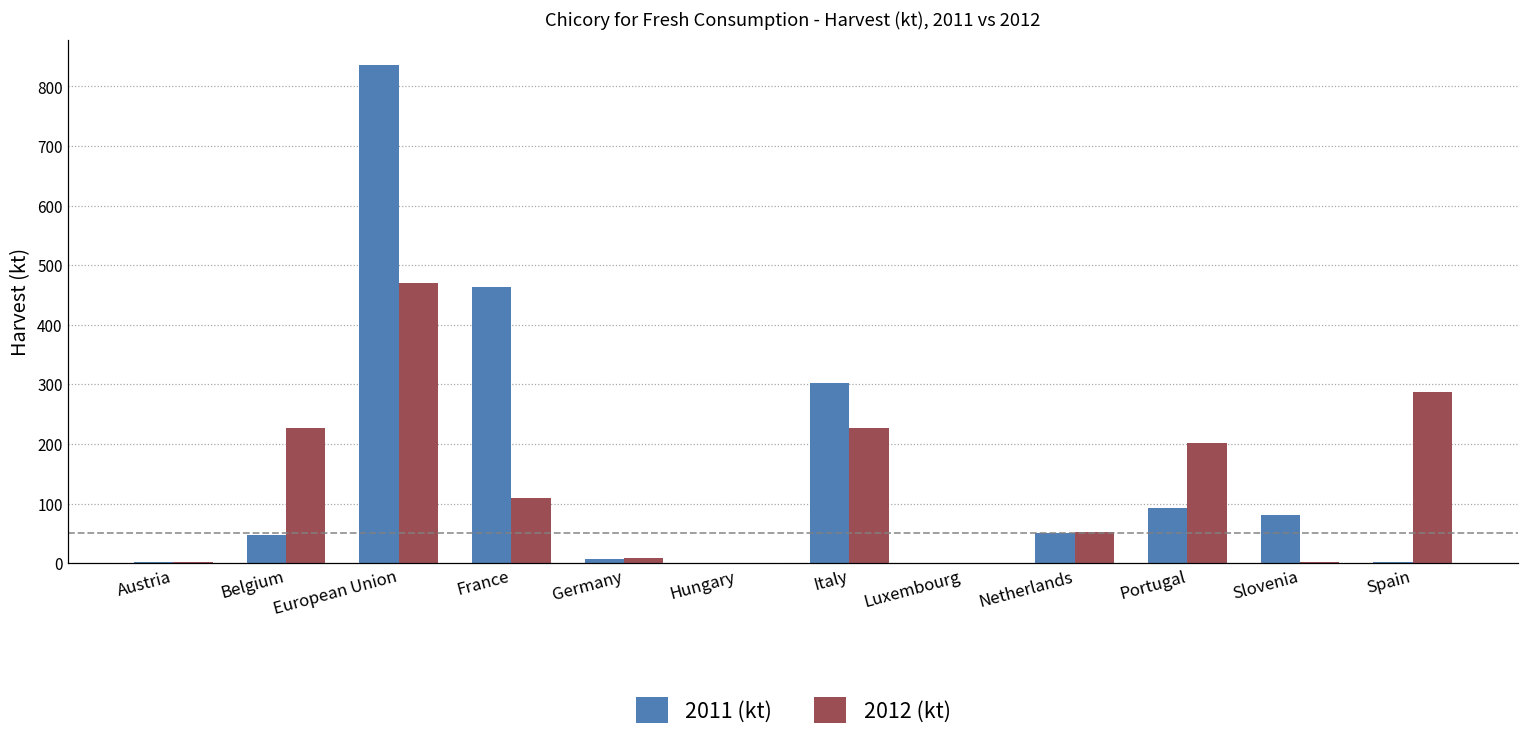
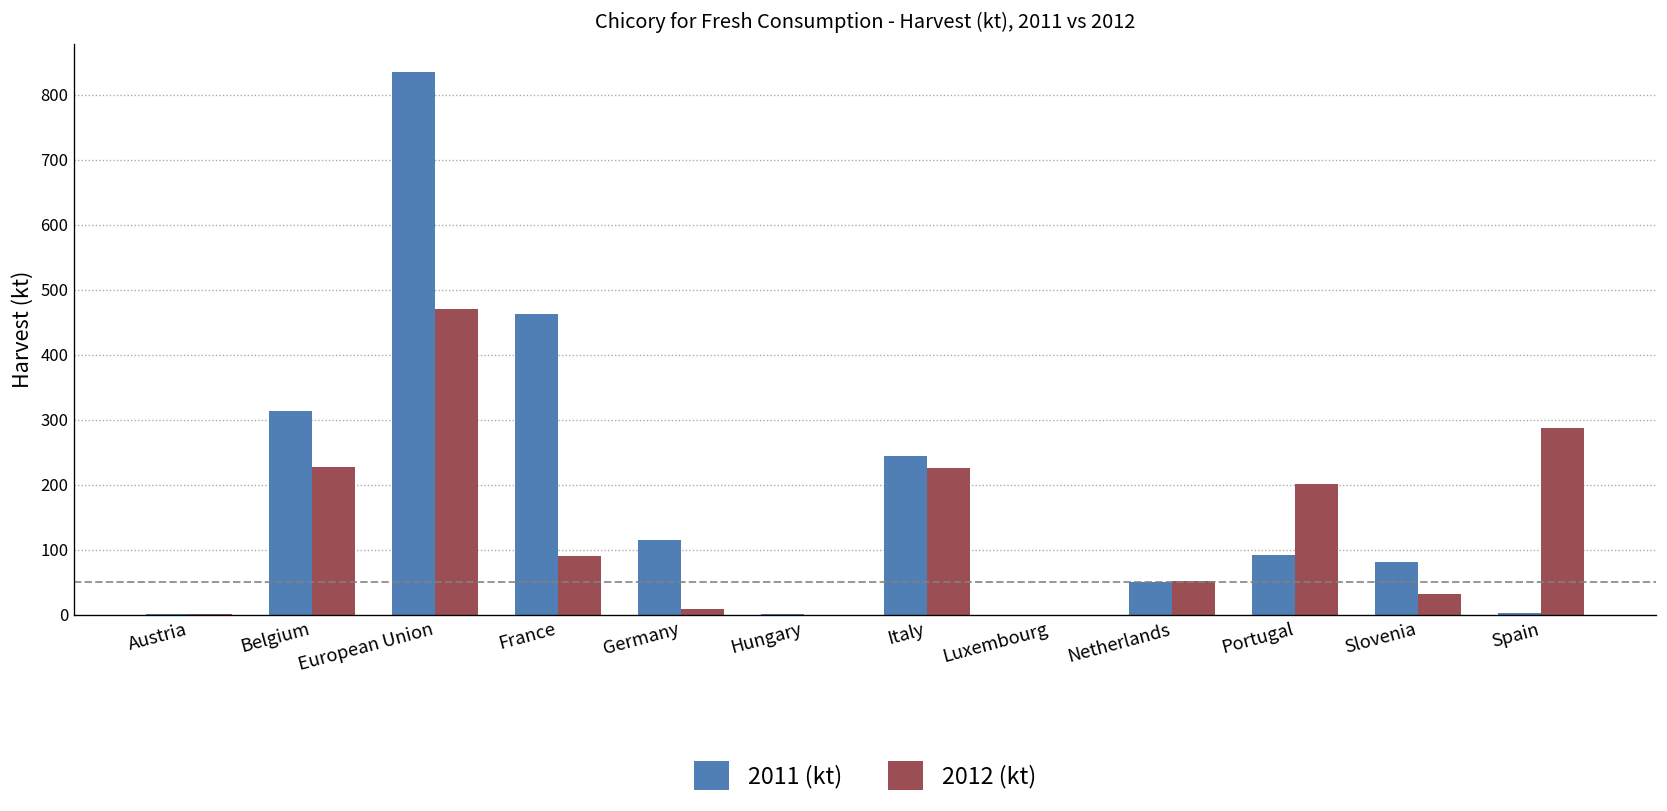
  {
    "2011 (kt)": {
-     "Belgium": 50,
+     "Belgium": 310,
      "European Union": 840,
      "France": 460,
-     "Germany": 10,
-     "Italy": 300,
+     "Germany": 120,
+     "Italy": 240,
      "Netherlands": 50,
      "Portugal": 90,
      "Slovenia": 80
    },
    "2012 (kt)": {
      "Belgium": 230,
      "European Union": 470,
-     "France": 110,
+     "France": 90,
      "Germany": 10,
      "Italy": 230,
      "Netherlands": 50,
      "Portugal": 200,
-     "Slovenia": 0,
+     "Slovenia": 30,
      "Spain": 290
    }
  }
